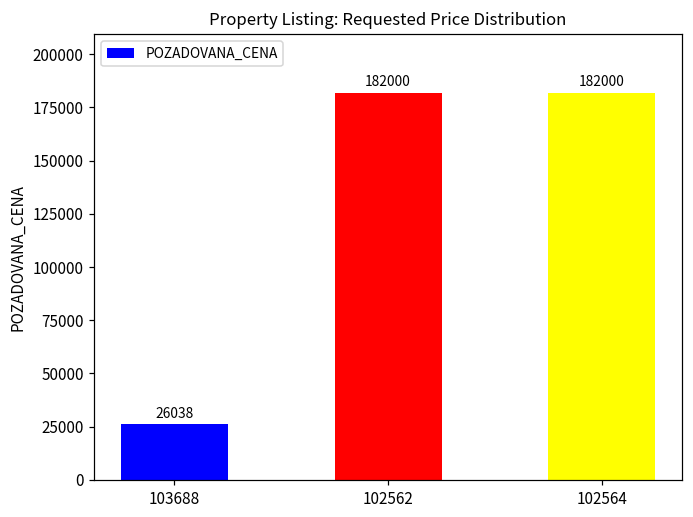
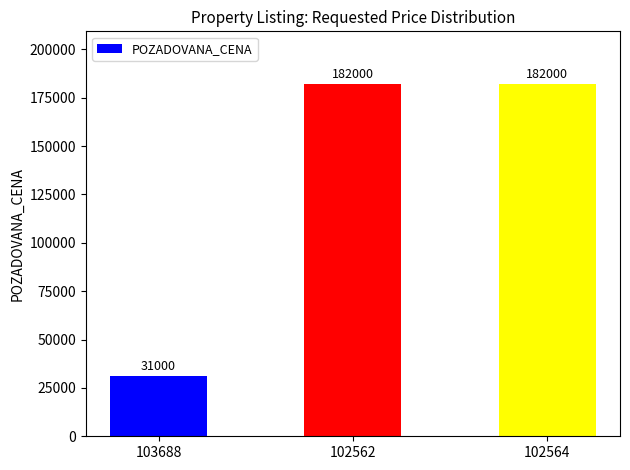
  {
-   "103688": 26038,
+   "103688": 31000,
    "102562": 182000,
    "102564": 182000
  }
